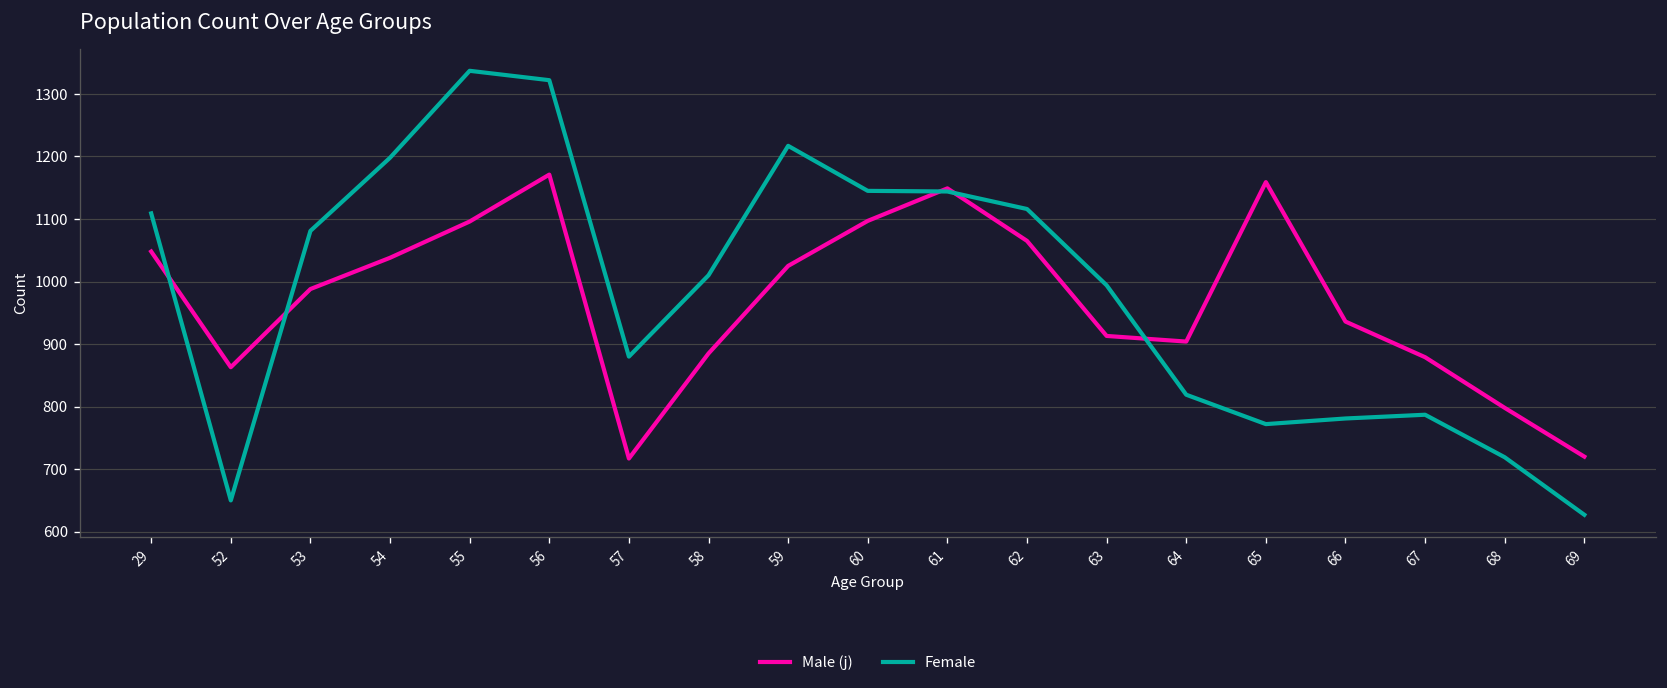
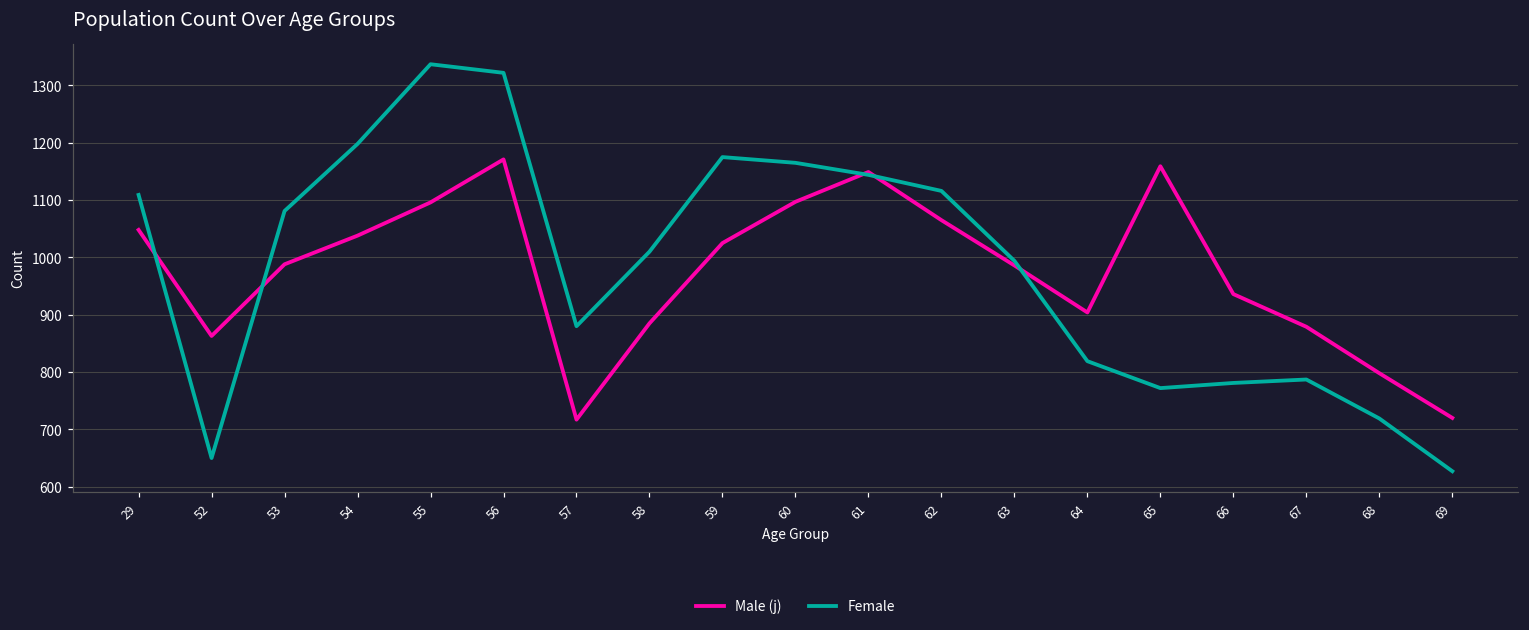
  {
    "Male (j)": {
      "29": 1050,
      "52": 860,
      "53": 990,
      "54": 1040,
      "55": 1100,
      "56": 1170,
      "57": 720,
      "58": 890,
      "59": 1030,
      "60": 1100,
      "61": 1150,
      "62": 1070,
-     "63": 910,
+     "63": 990,
      "64": 900,
      "65": 1160,
      "66": 940,
      "67": 880,
      "68": 800,
      "69": 720
    },
    "Female": {
      "29": 1110,
      "52": 650,
      "53": 1080,
      "54": 1200,
      "55": 1340,
      "56": 1320,
      "57": 880,
      "58": 1010,
-     "59": 1220,
-     "60": 1150,
+     "59": 1180,
+     "60": 1170,
      "61": 1140,
      "62": 1120,
      "63": 990,
      "64": 820,
      "65": 770,
      "66": 780,
      "67": 790,
      "68": 720,
      "69": 630
    }
  }
